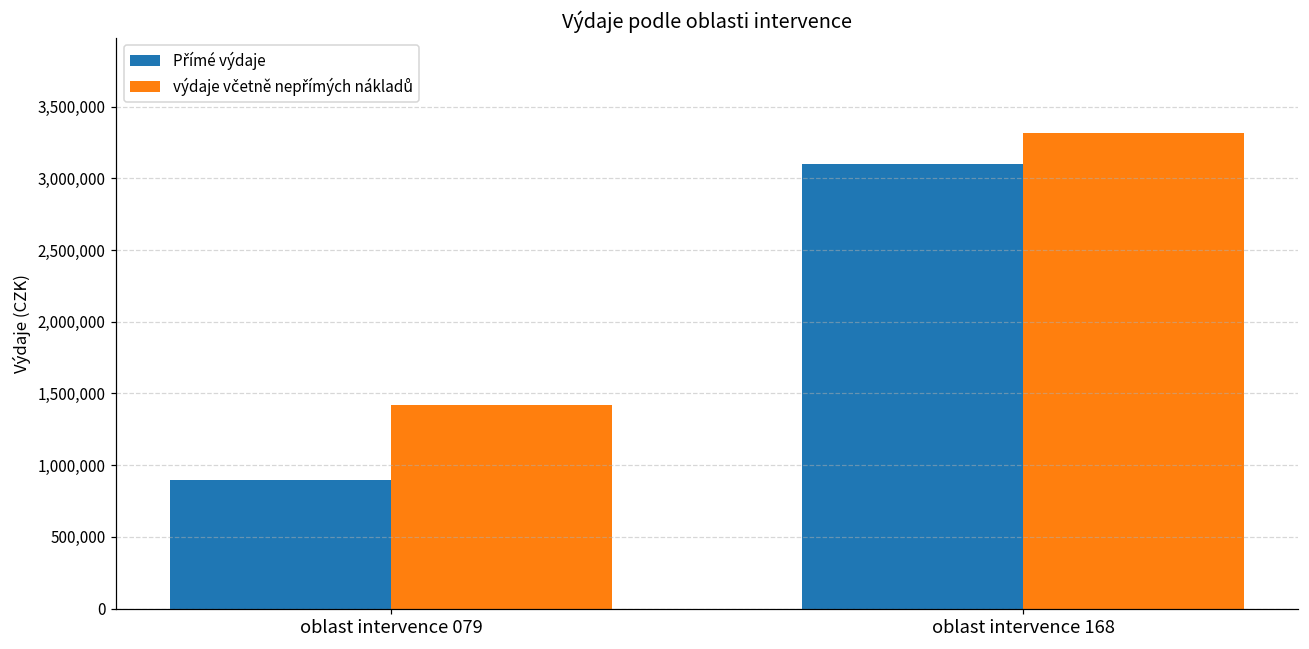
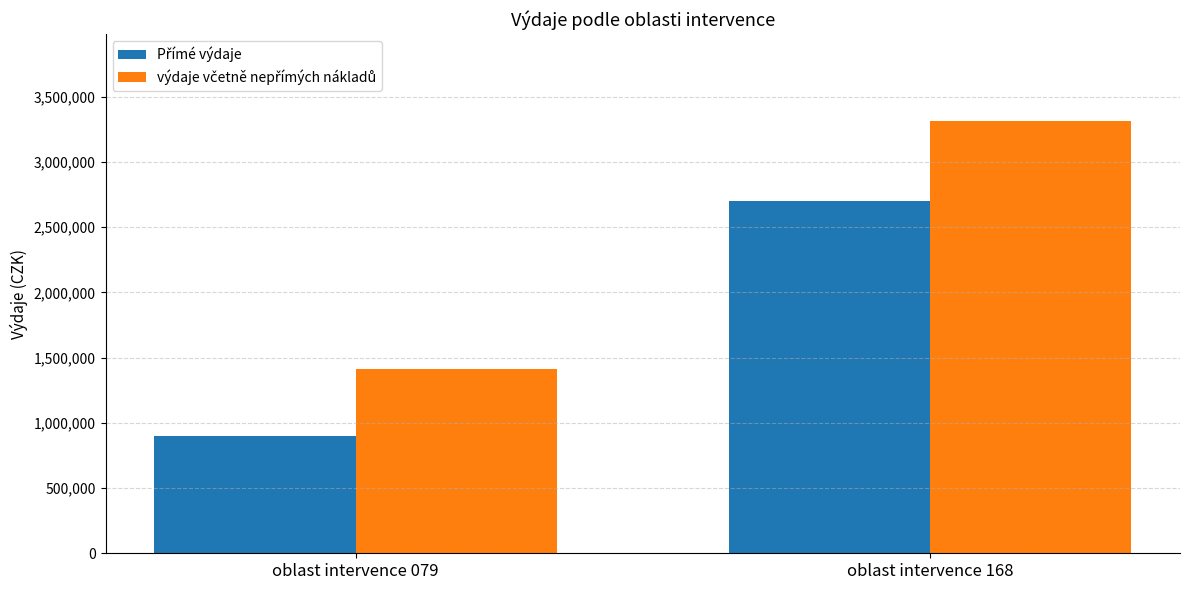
  {
    "Přímé výdaje": {
      "oblast intervence 079": "900,000",
-     "oblast intervence 168": "3,100,000"
+     "oblast intervence 168": "2,700,000"
    },
    "výdaje včetně nepřímých nákladů": {
      "oblast intervence 079": "1,420,000",
      "oblast intervence 168": "3,320,000"
    }
  }
